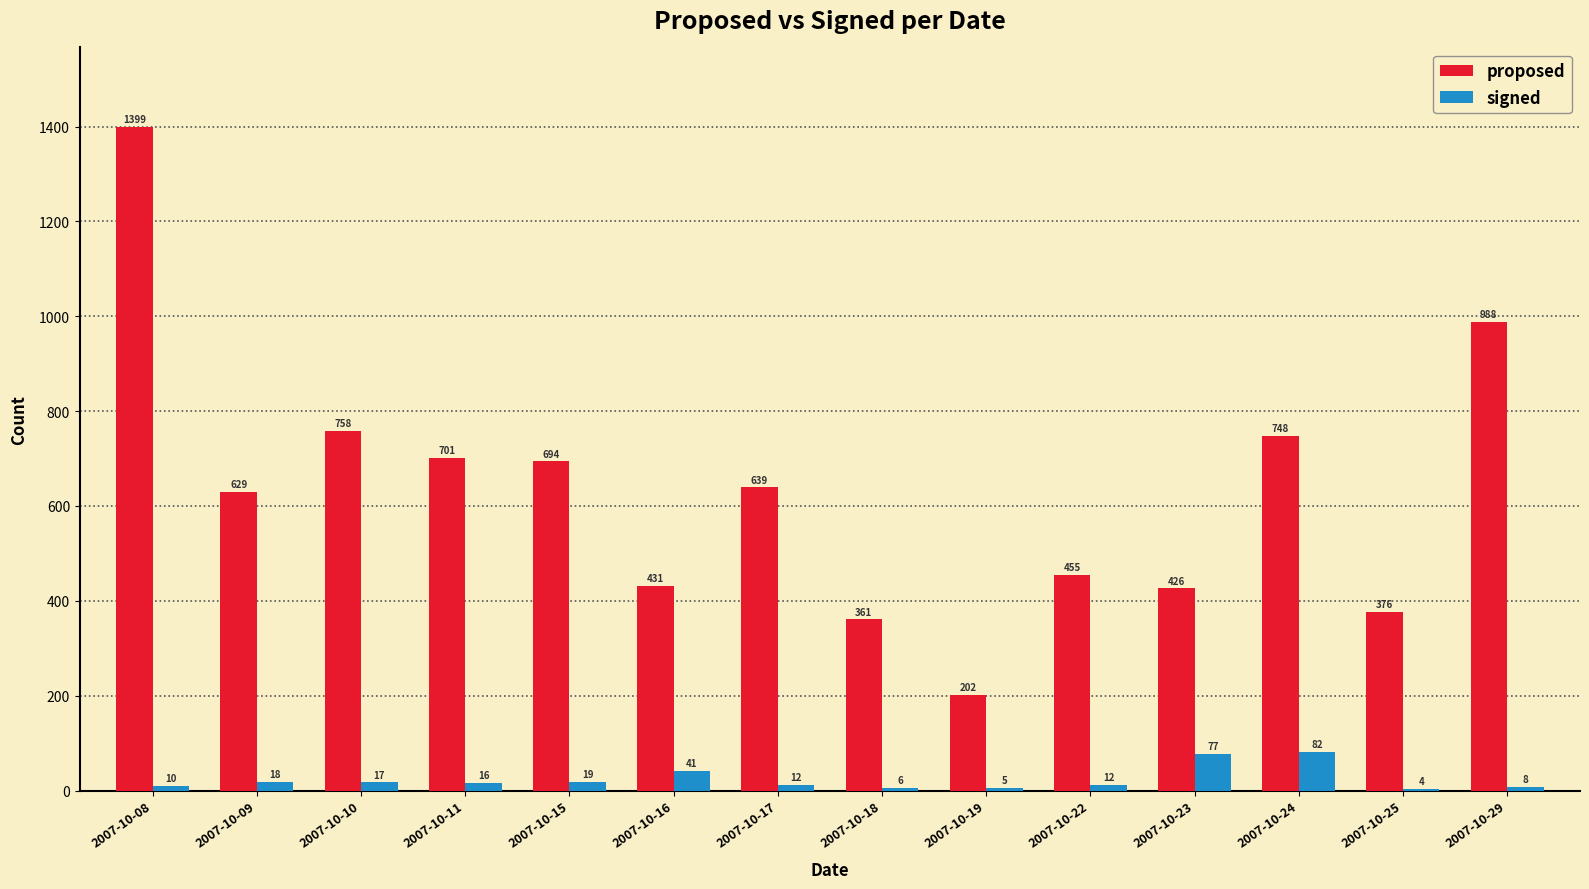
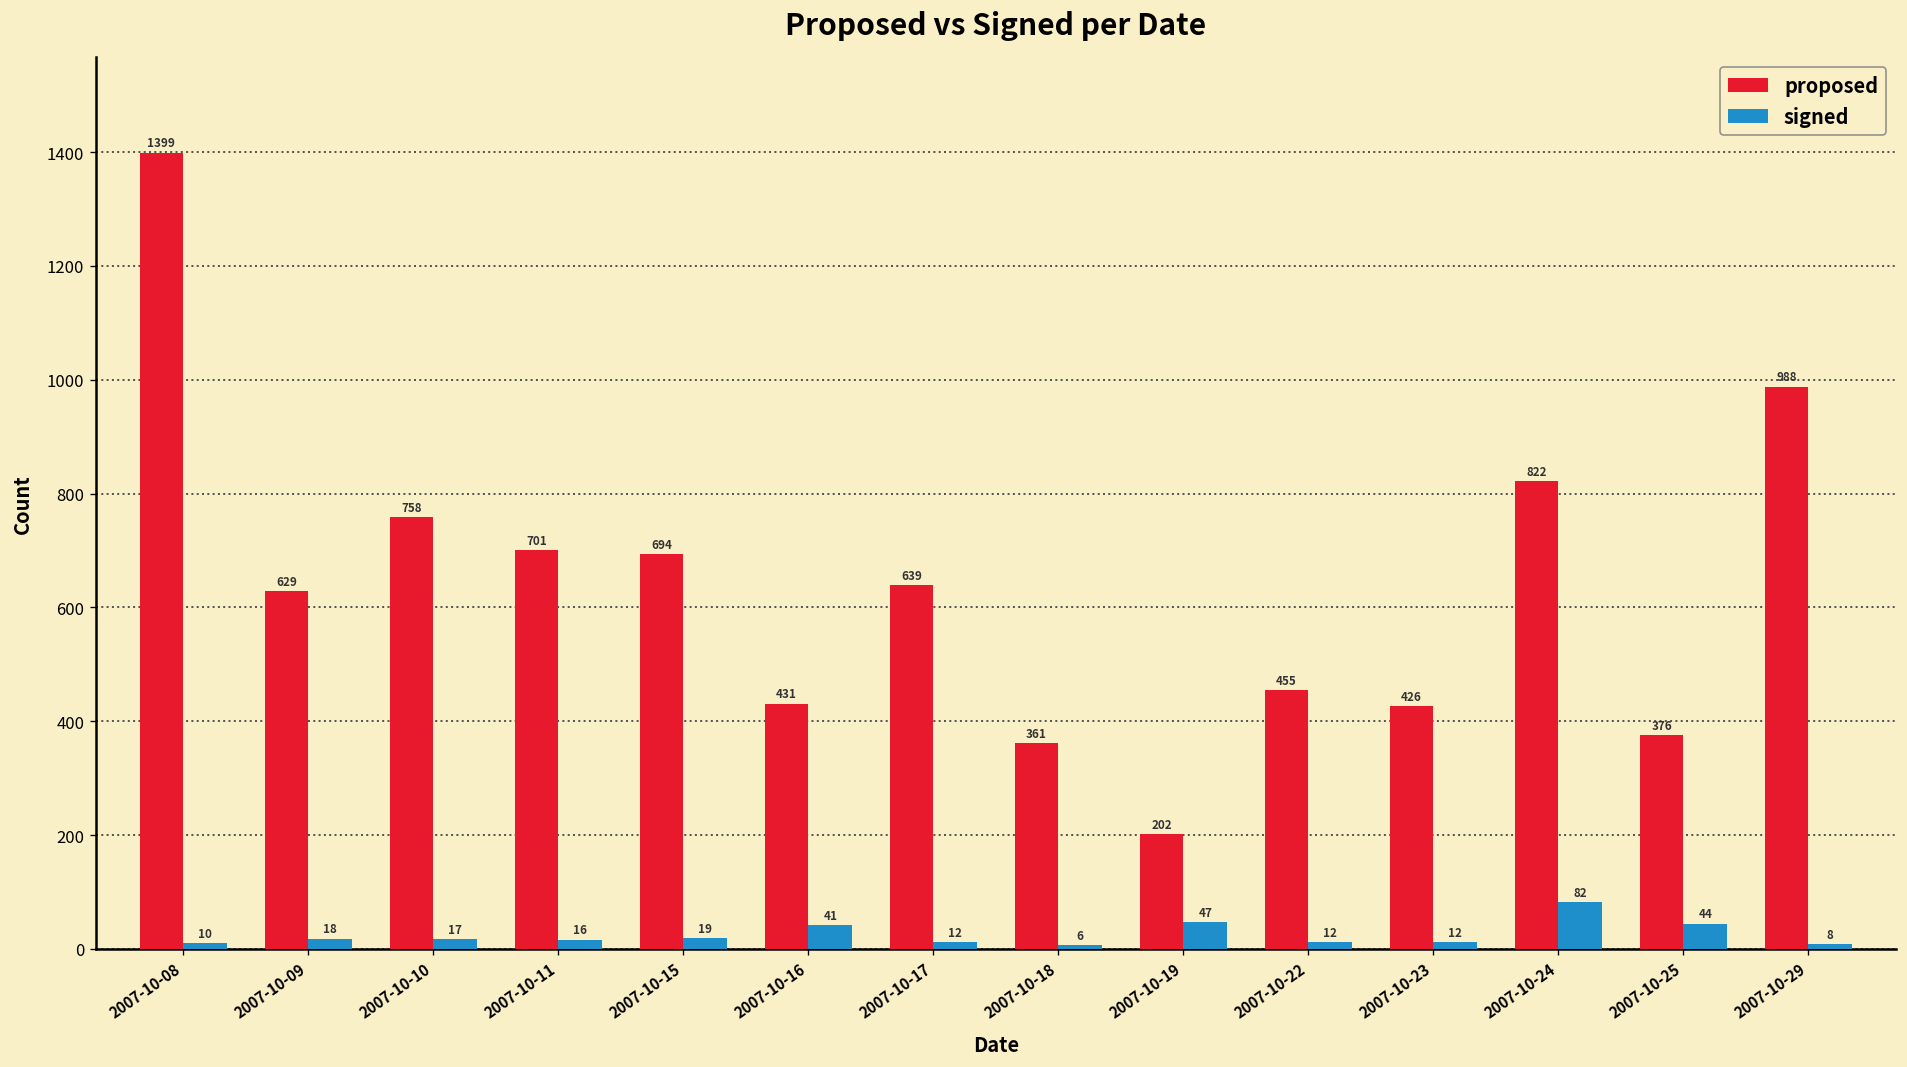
  {
    "proposed": {
      "2007-10-08": 1399,
      "2007-10-09": 629,
      "2007-10-10": 758,
      "2007-10-11": 701,
      "2007-10-15": 694,
      "2007-10-16": 431,
      "2007-10-17": 639,
      "2007-10-18": 361,
      "2007-10-19": 202,
      "2007-10-22": 455,
      "2007-10-23": 426,
-     "2007-10-24": 748,
+     "2007-10-24": 822,
      "2007-10-25": 376,
      "2007-10-29": 988
    },
    "signed": {
      "2007-10-08": 10,
      "2007-10-09": 18,
      "2007-10-10": 17,
      "2007-10-11": 16,
      "2007-10-15": 19,
      "2007-10-16": 41,
      "2007-10-17": 12,
      "2007-10-18": 6,
-     "2007-10-19": 5,
+     "2007-10-19": 47,
      "2007-10-22": 12,
-     "2007-10-23": 77,
+     "2007-10-23": 12,
      "2007-10-24": 82,
-     "2007-10-25": 4,
+     "2007-10-25": 44,
      "2007-10-29": 8
    }
  }
